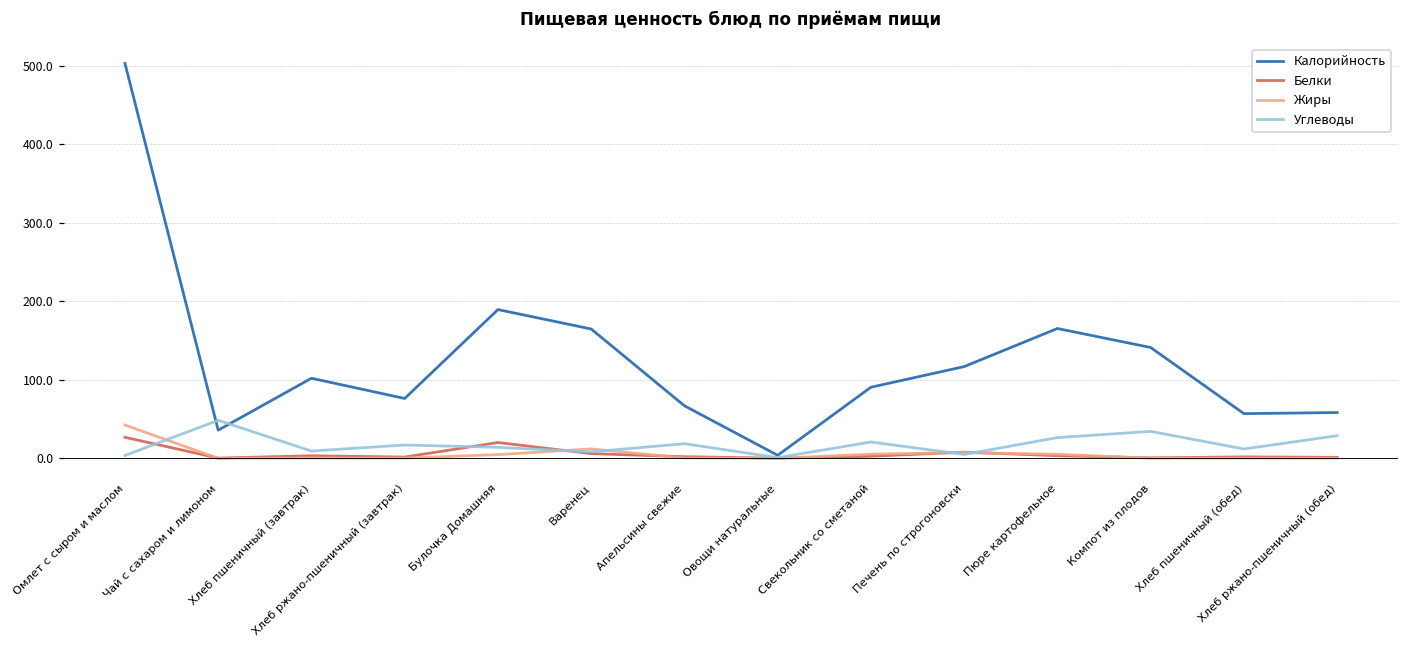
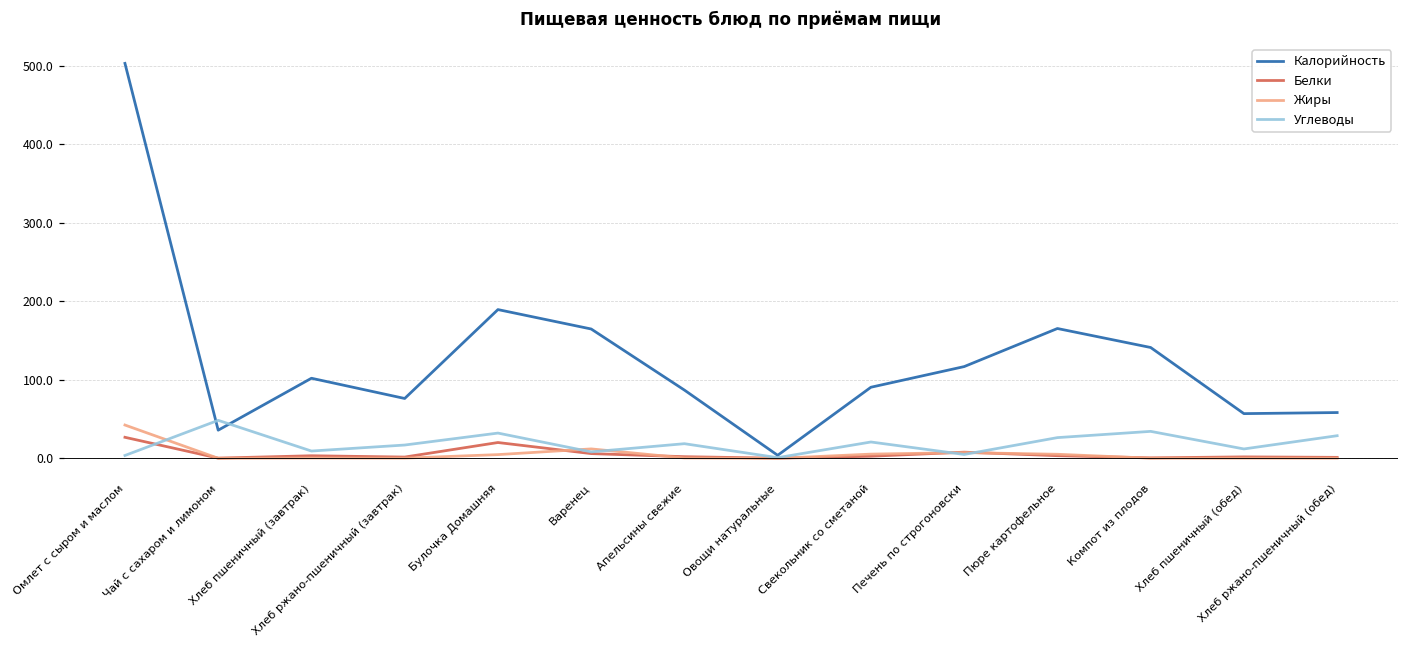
  {
    "Калорийность": {
      "Омлет с сыром и маслом": 500,
      "Чай с сахаром и лимоном": 40,
      "Хлеб пшеничный (завтрак)": 100,
      "Хлеб ржано-пшеничный (завтрак)": 80,
      "Булочка Домашняя": 190,
      "Варенец": 160,
-     "Апельсины свежие": 70,
+     "Апельсины свежие": 90,
      "Свекольник со сметаной": 90,
      "Печень по строгоновски": 120,
      "Пюре картофельное": 170,
      "Компот из плодов": 140,
      "Хлеб пшеничный (обед)": 60,
      "Хлеб ржано-пшеничный (обед)": 60
    },
    "Белки": {
      "Омлет с сыром и маслом": 30,
      "Булочка Домашняя": 20
    },
    "Жиры": {
      "Омлет с сыром и маслом": 40,
      "Булочка Домашняя": 0,
      "Варенец": 10
    },
    "Углеводы": {
      "Омлет с сыром и маслом": 0,
      "Чай с сахаром и лимоном": 50,
      "Хлеб пшеничный (завтрак)": 10,
      "Хлеб ржано-пшеничный (завтрак)": 20,
-     "Булочка Домашняя": 10,
+     "Булочка Домашняя": 30,
      "Апельсины свежие": 20,
      "Свекольник со сметаной": 20,
      "Пюре картофельное": 30,
      "Компот из плодов": 30,
      "Хлеб пшеничный (обед)": 10,
      "Хлеб ржано-пшеничный (обед)": 30
    }
  }
